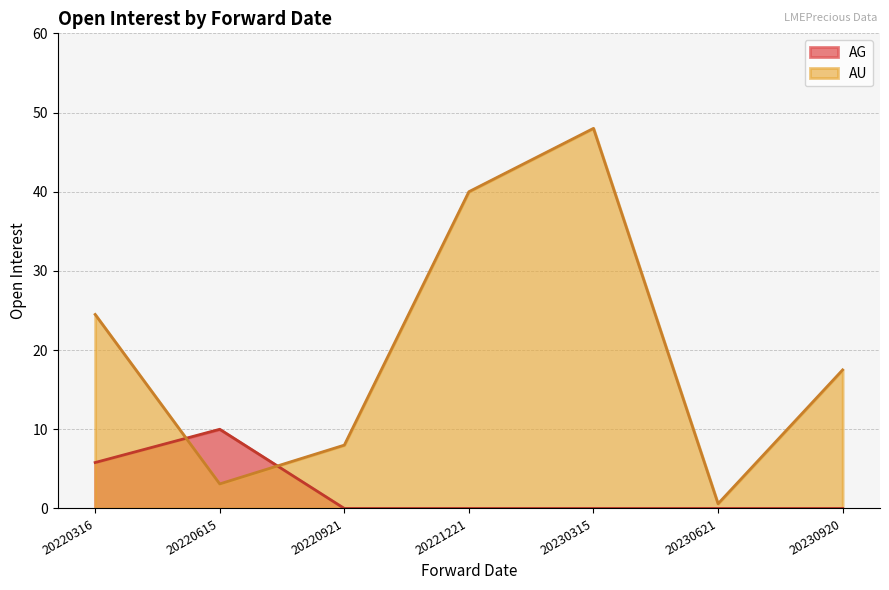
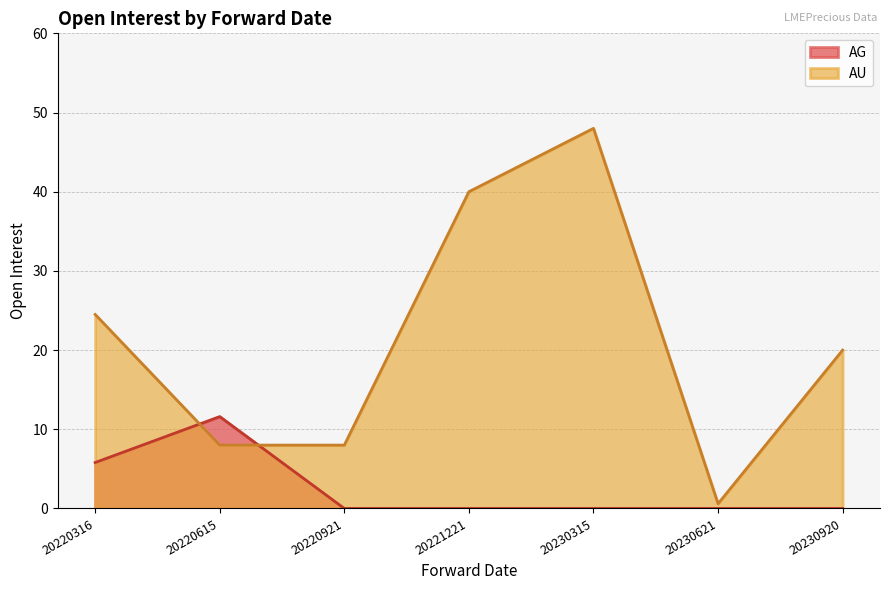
  {
    "AG": {
      "20220316": 6,
-     "20220615": 10,
+     "20220615": 12,
      "20220921": 0,
      "20221221": 0,
      "20230315": 0,
      "20230621": 0,
      "20230920": 0
    },
    "AU": {
      "20220316": 25,
-     "20220615": 3,
+     "20220615": 8,
      "20220921": 8,
      "20221221": 40,
      "20230315": 48,
      "20230621": 1,
-     "20230920": 18
+     "20230920": 20
    }
  }
